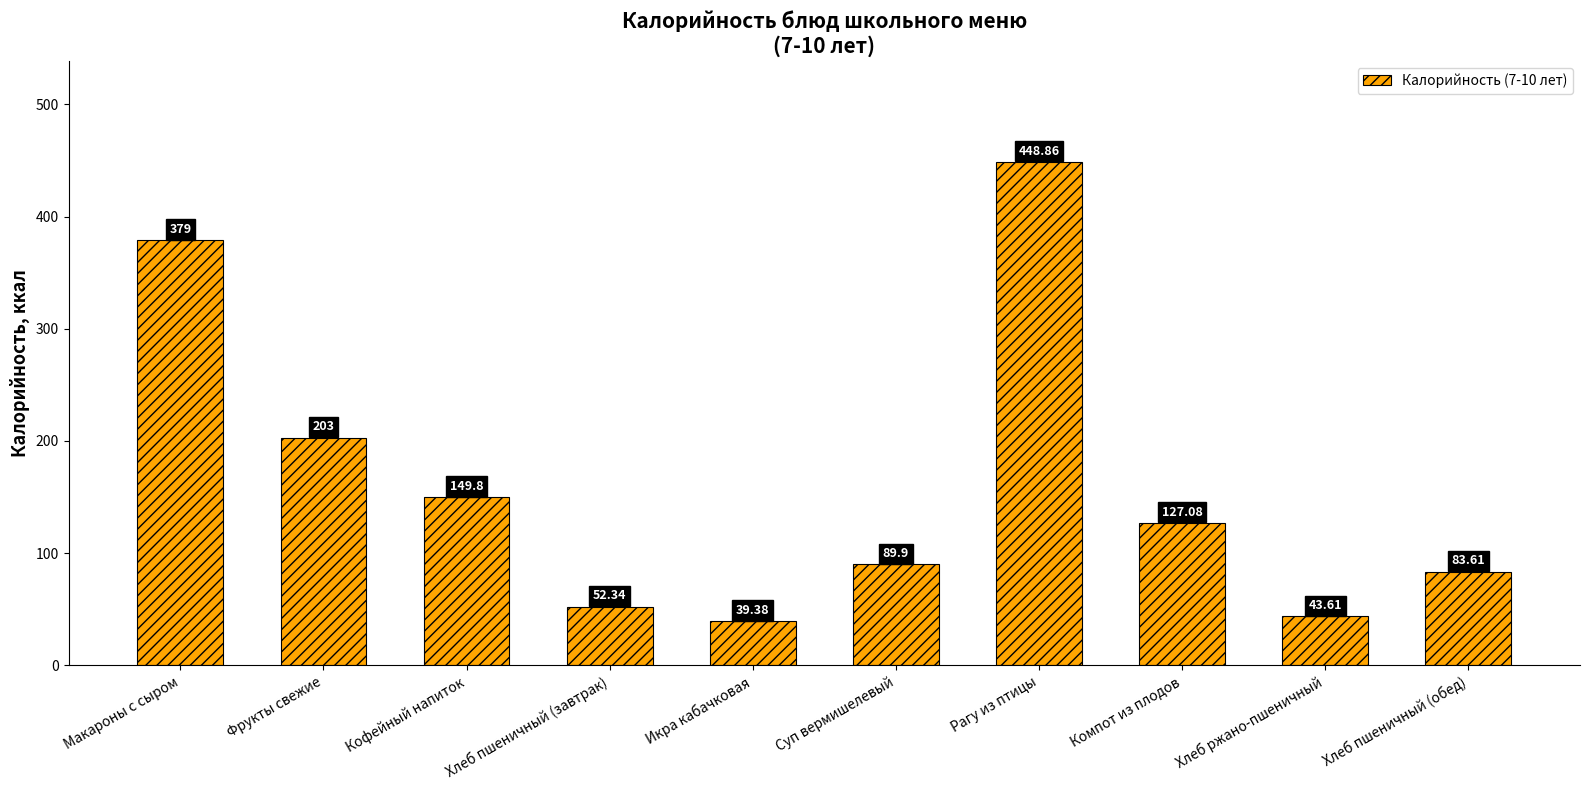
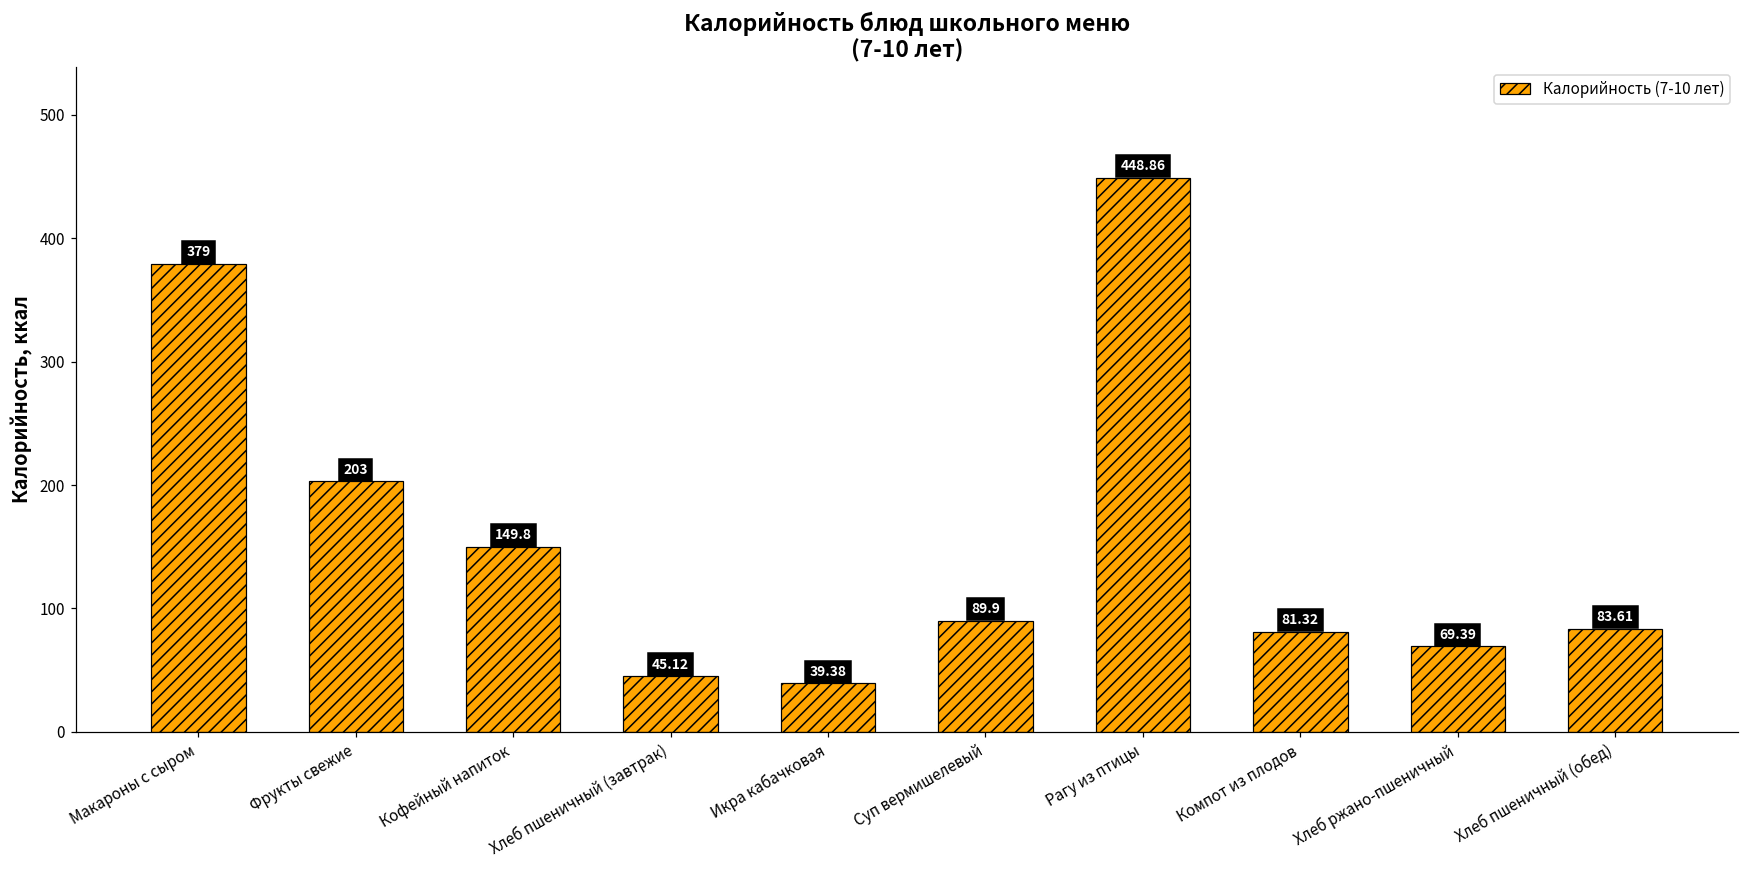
  {
-   "Хлеб пшеничный (завтрак)": 52.34,
-   "Компот из плодов": 127.08,
-   "Хлеб ржано-пшеничный": 43.61
+   "Хлеб пшеничный (завтрак)": 45.12,
+   "Компот из плодов": 81.32,
+   "Хлеб ржано-пшеничный": 69.39
  }
